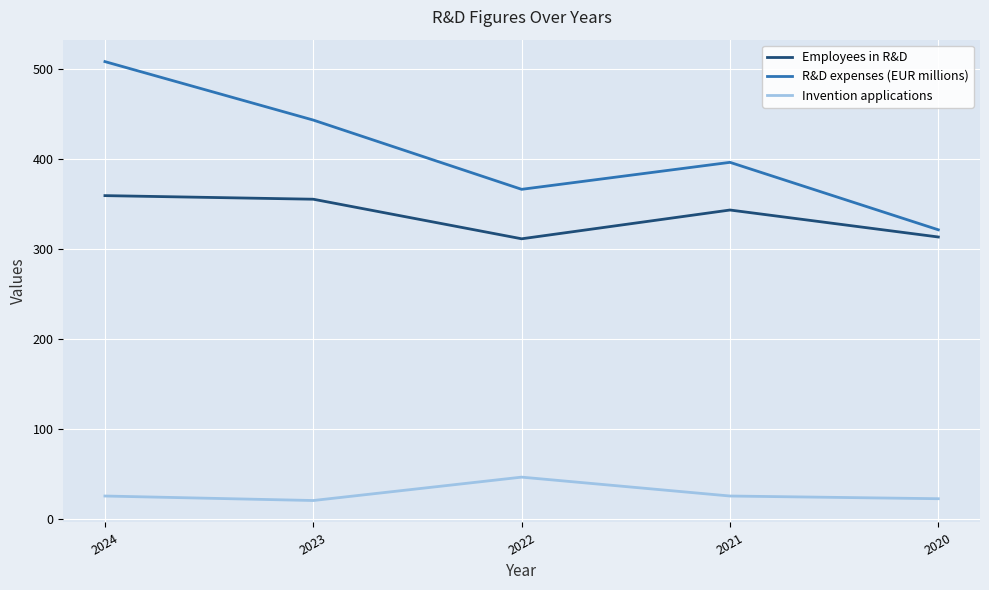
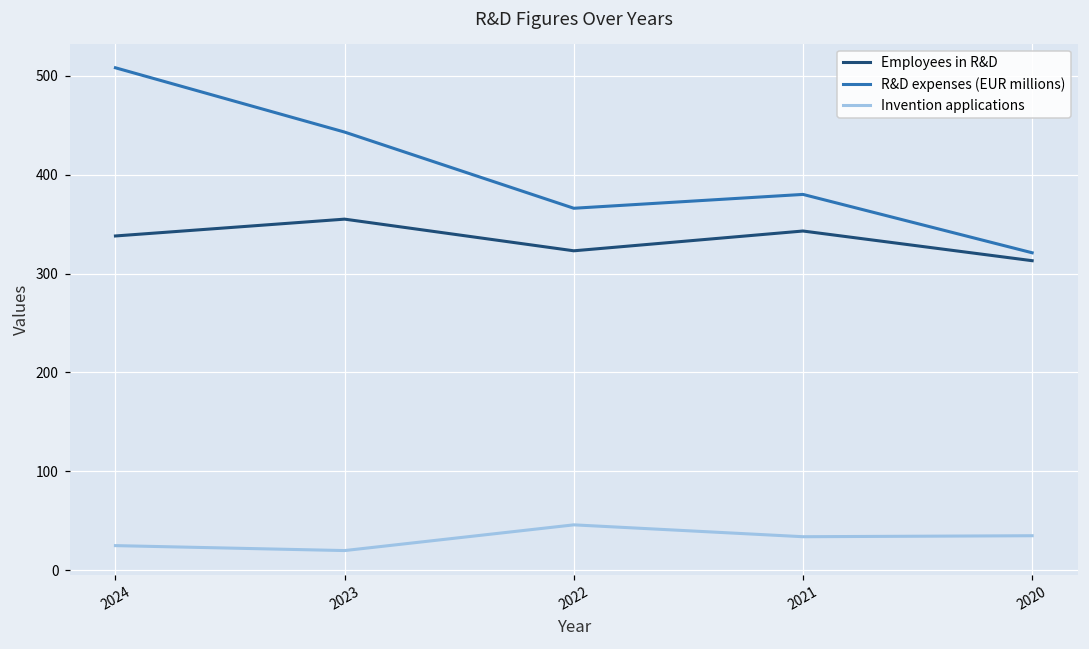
  {
    "Employees in R&D": {
-     "2024": 360,
+     "2024": 340,
      "2023": 360,
-     "2022": 310,
+     "2022": 320,
      "2021": 340,
      "2020": 310
    },
    "R&D expenses (EUR millions)": {
      "2024": 510,
      "2023": 440,
      "2022": 370,
-     "2021": 400,
+     "2021": 380,
      "2020": 320
    },
    "Invention applications": {
      "2024": 30,
      "2023": 20,
      "2022": 50,
-     "2021": 25,
-     "2020": 20
+     "2021": 34,
+     "2020": 40
    }
  }
